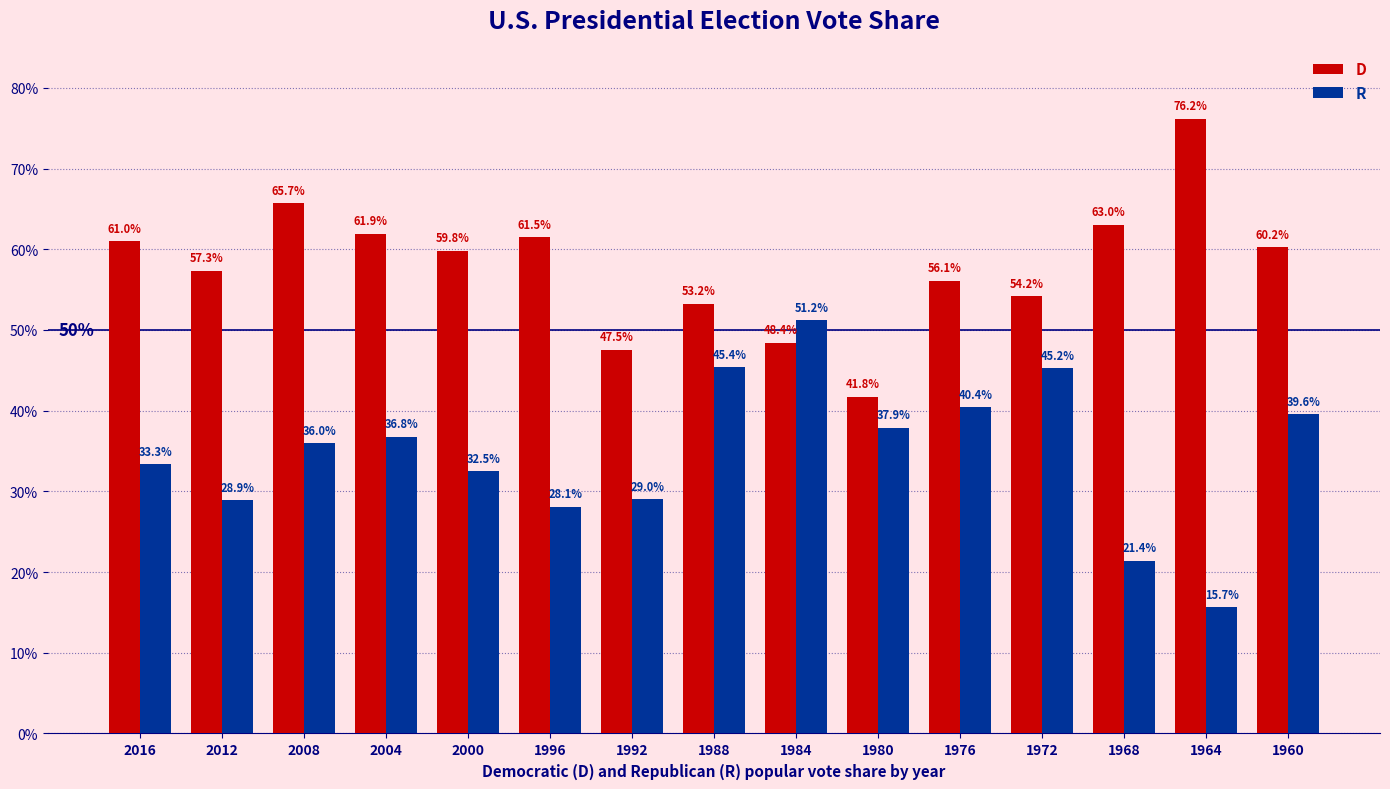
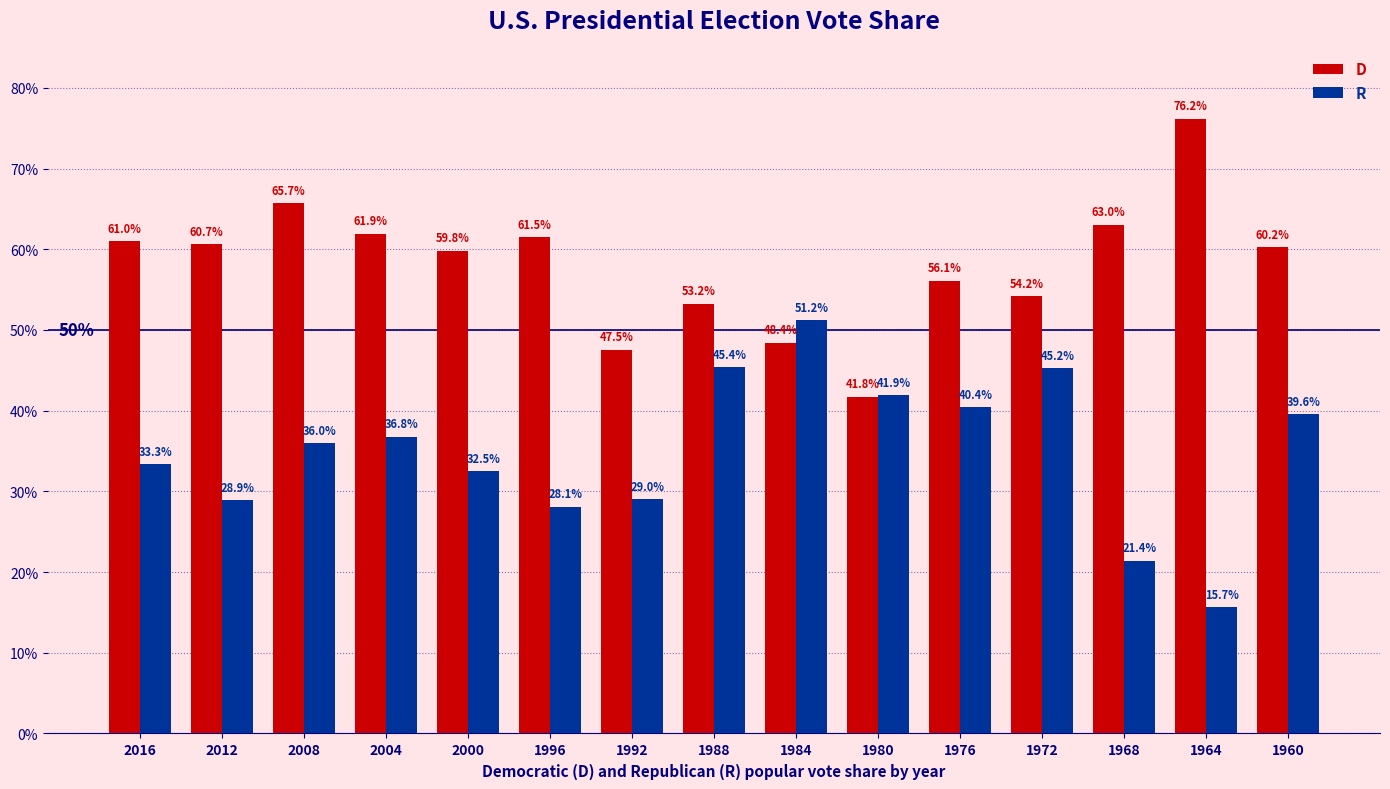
  {
    "D": {
      "2016": "61.0%",
-     "2012": "57.3%",
+     "2012": "60.7%",
      "2008": "65.7%",
      "2004": "61.9%",
      "2000": "59.8%",
      "1996": "61.5%",
      "1992": "47.5%",
      "1988": "53.2%",
      "1984": "48.4%",
      "1980": "41.8%",
      "1976": "56.1%",
      "1972": "54.2%",
      "1968": "63.0%",
      "1964": "76.2%",
      "1960": "60.2%"
    },
    "R": {
      "2016": "33.3%",
      "2012": "28.9%",
      "2008": "36.0%",
      "2004": "36.8%",
      "2000": "32.5%",
      "1996": "28.1%",
      "1992": "29.0%",
      "1988": "45.4%",
      "1984": "51.2%",
-     "1980": "37.9%",
+     "1980": "41.9%",
      "1976": "40.4%",
      "1972": "45.2%",
      "1968": "21.4%",
      "1964": "15.7%",
      "1960": "39.6%"
    }
  }
